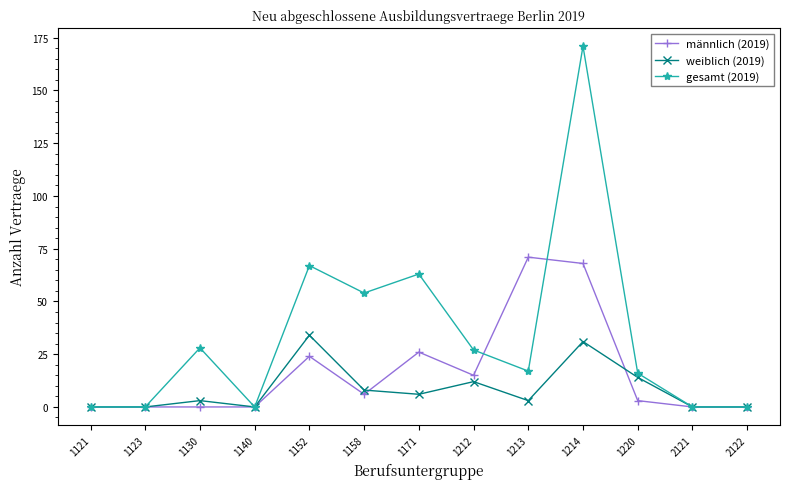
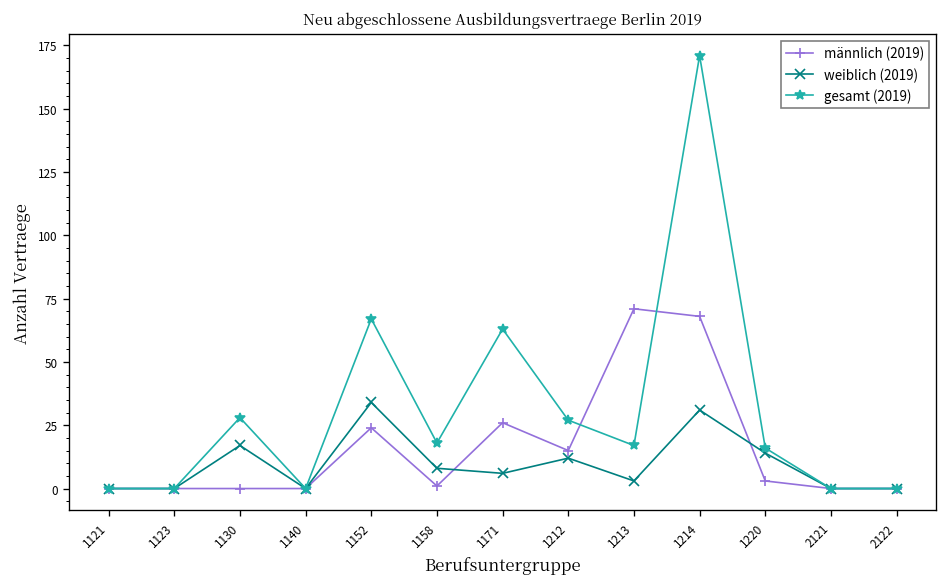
  {
    "männlich (2019)": {
      "1130": 0,
      "1152": 24,
-     "1158": 6,
+     "1158": 1,
      "1171": 26,
      "1212": 15,
      "1213": 71,
      "1214": 68,
      "1220": 3
    },
    "weiblich (2019)": {
-     "1130": 3,
+     "1130": 17,
      "1152": 34,
      "1158": 8,
      "1171": 6,
      "1212": 12,
      "1213": 3,
      "1214": 31,
      "1220": 14
    },
    "gesamt (2019)": {
      "1130": 28,
      "1152": 67,
-     "1158": 54,
+     "1158": 18,
      "1171": 63,
      "1212": 27,
      "1213": 17,
      "1214": 171,
      "1220": 16
    }
  }
